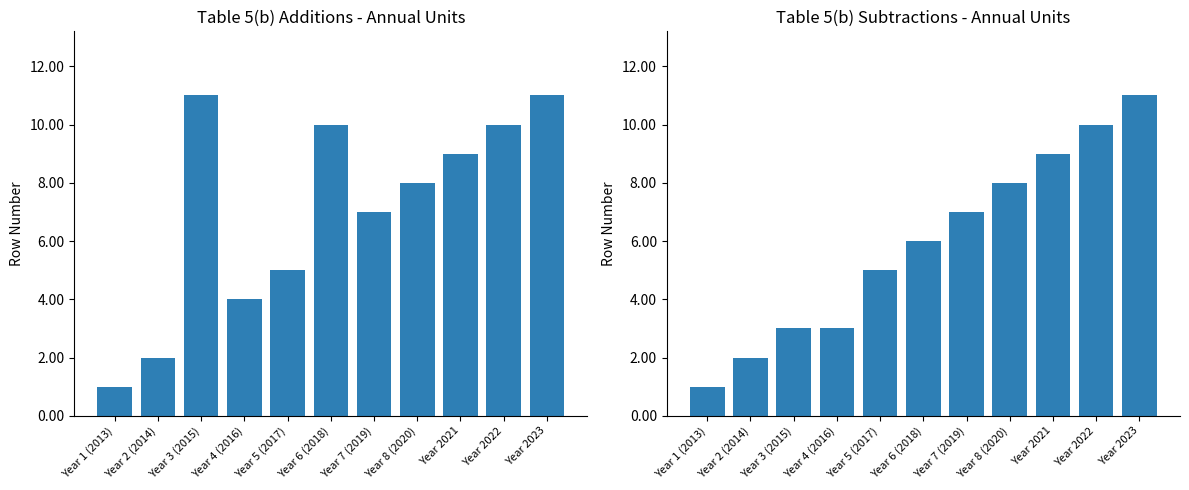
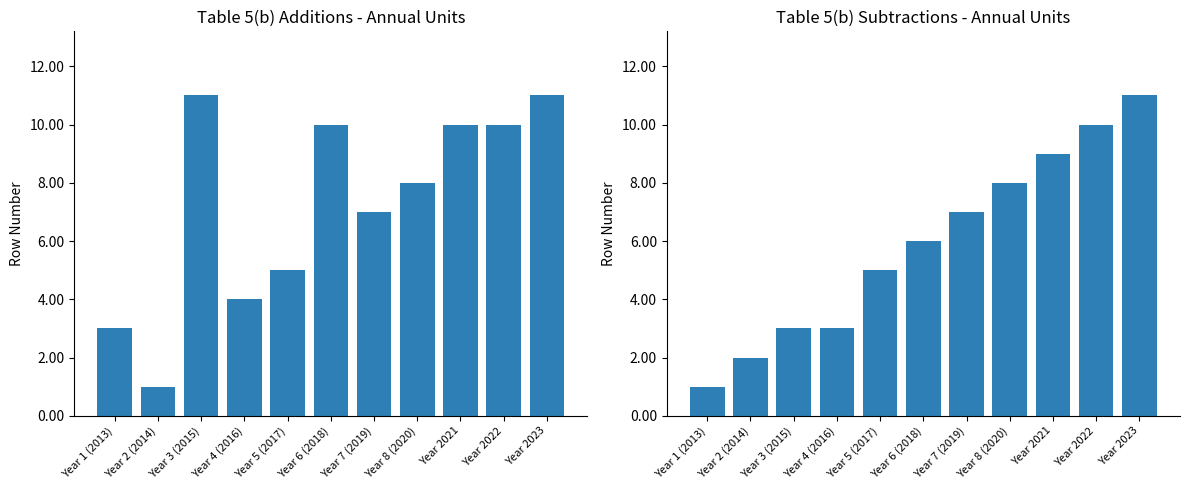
  {
    "Table 5(b) Additions - Annual Units": {
-     "Year 1 (2013)": 1,
-     "Year 2 (2014)": 2,
+     "Year 1 (2013)": 3,
+     "Year 2 (2014)": 1,
      "Year 3 (2015)": 11,
      "Year 4 (2016)": 4,
      "Year 5 (2017)": 5,
      "Year 6 (2018)": 10,
      "Year 7 (2019)": 7,
      "Year 8 (2020)": 8,
-     "Year 2021": 9,
+     "Year 2021": 10,
      "Year 2022": 10,
      "Year 2023": 11
    },
    "Table 5(b) Subtractions - Annual Units": {
      "Year 1 (2013)": 1.0,
      "Year 2 (2014)": 2.0,
      "Year 3 (2015)": 3.0,
      "Year 4 (2016)": 3.0,
      "Year 5 (2017)": 5.0,
      "Year 6 (2018)": 6.0,
      "Year 7 (2019)": 7.0,
      "Year 8 (2020)": 8.0,
      "Year 2021": 9.0,
      "Year 2022": 10.0,
      "Year 2023": 11.0
    }
  }
